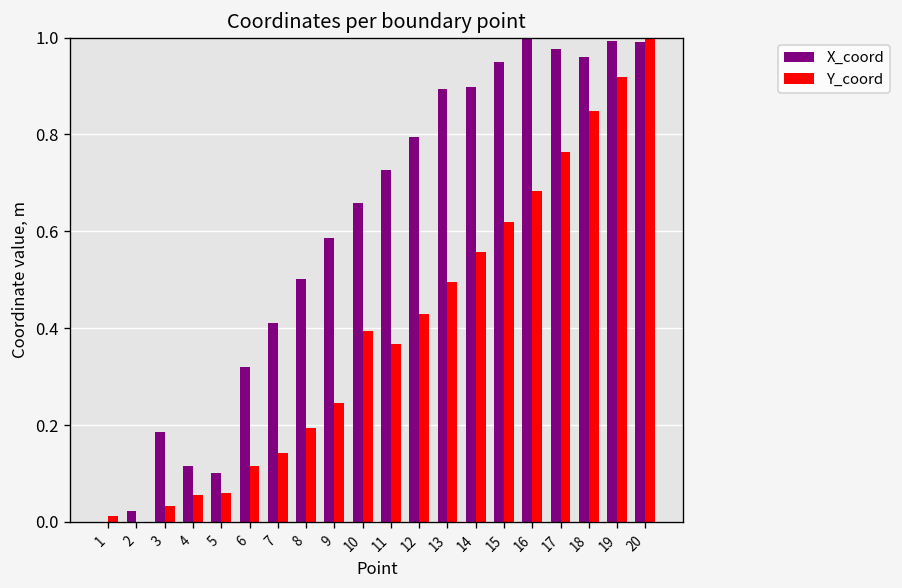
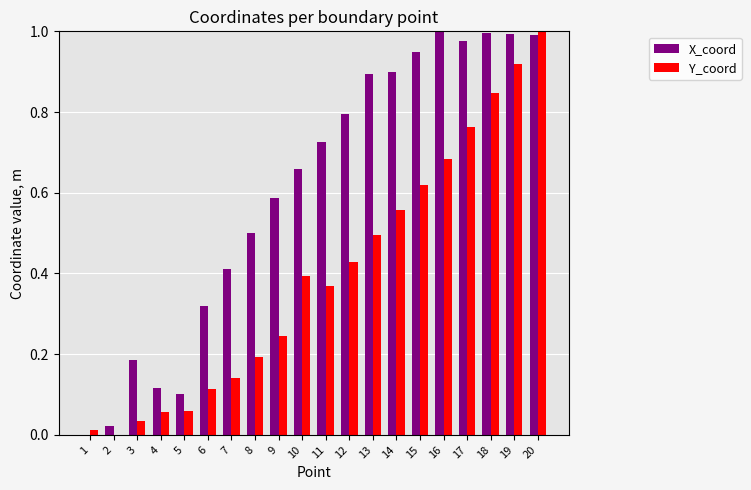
  {
    "X_coord": {
      "1": 0.00,
      "2": 0.02,
      "3": 0.19,
      "4": 0.12,
      "5": 0.10,
      "6": 0.32,
      "7": 0.41,
      "8": 0.50,
      "9": 0.59,
      "10": 0.66,
      "11": 0.73,
      "12": 0.79,
      "13": 0.89,
      "14": 0.90,
      "15": 0.95,
      "16": 1.00,
      "17": 0.98,
-     "18": 0.96,
+     "18": 1.00,
      "19": 0.99,
      "20": 0.99
    },
    "Y_coord": {
      "1": 0.01,
      "2": 0.00,
      "3": 0.03,
      "4": 0.06,
      "5": 0.06,
      "6": 0.11,
      "7": 0.14,
      "8": 0.19,
      "9": 0.24,
      "10": 0.39,
      "11": 0.37,
      "12": 0.43,
      "13": 0.49,
      "14": 0.56,
      "15": 0.62,
      "16": 0.68,
      "17": 0.76,
      "18": 0.85,
      "19": 0.92,
      "20": 1.00
    }
  }
